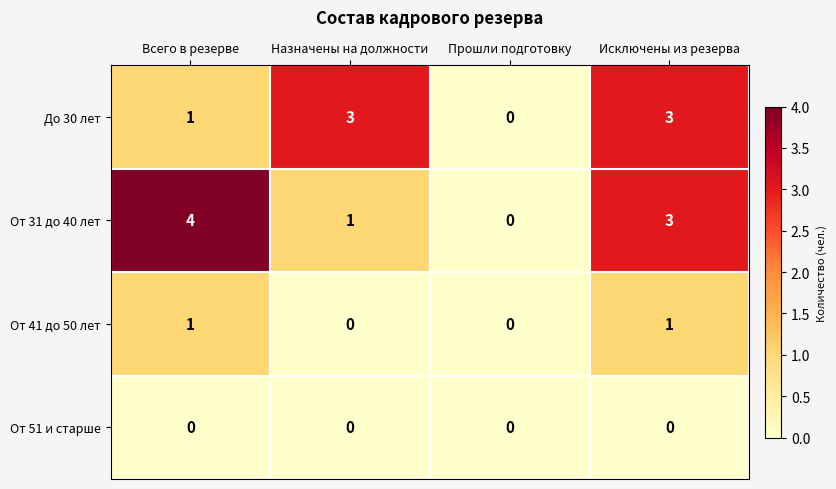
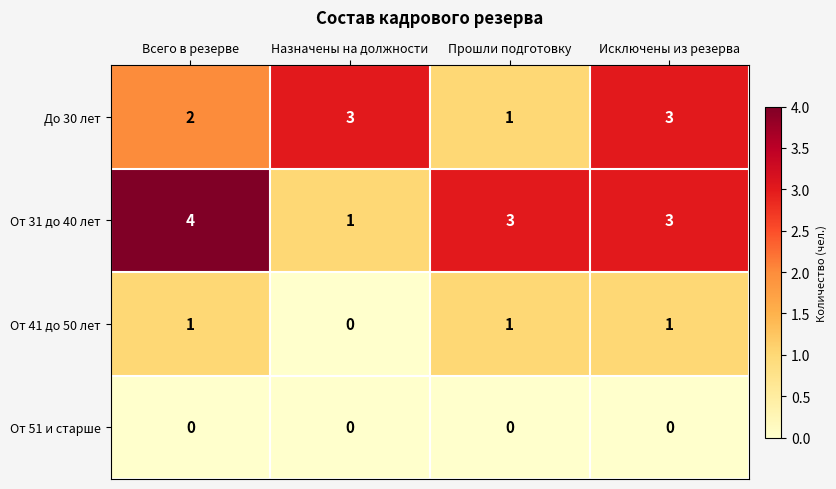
  {
    "До 30 лет": {
-     "Всего в резерве": 1,
+     "Всего в резерве": 2,
      "Назначены на должности": 3,
-     "Прошли подготовку": 0,
+     "Прошли подготовку": 1,
      "Исключены из резерва": 3
    },
    "От 31 до 40 лет": {
      "Всего в резерве": 4,
      "Назначены на должности": 1,
-     "Прошли подготовку": 0,
+     "Прошли подготовку": 3,
      "Исключены из резерва": 3
    },
    "От 41 до 50 лет": {
      "Всего в резерве": 1,
      "Назначены на должности": 0,
-     "Прошли подготовку": 0,
+     "Прошли подготовку": 1,
      "Исключены из резерва": 1
    },
    "От 51 и старше": {
      "Всего в резерве": 0,
      "Назначены на должности": 0,
      "Прошли подготовку": 0,
      "Исключены из резерва": 0
    }
  }
